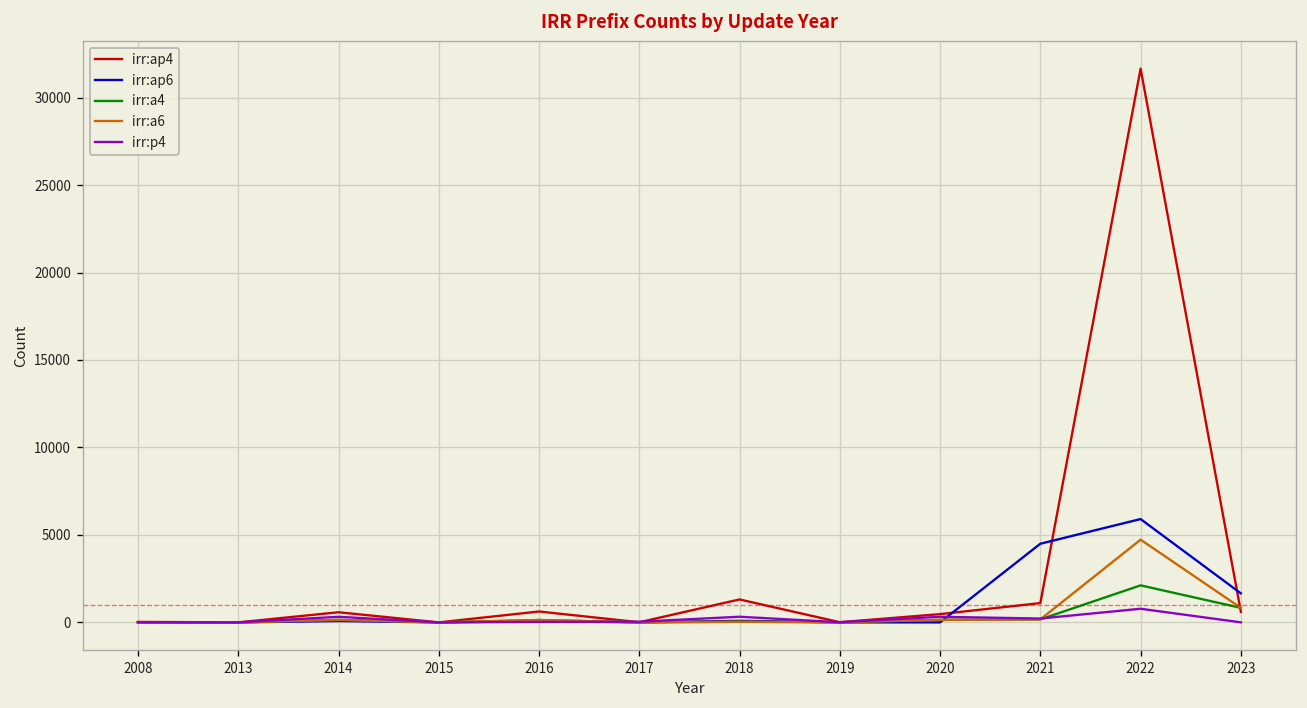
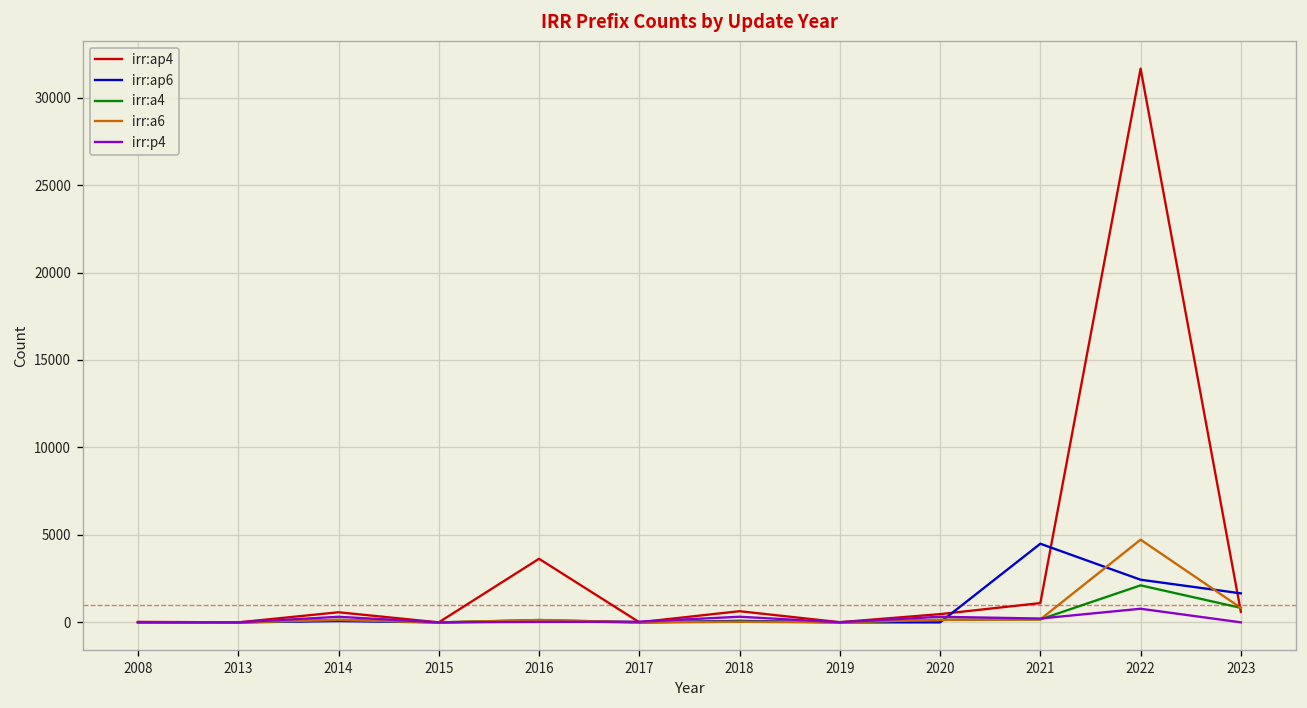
  {
    "irr:ap4": {
      "2014": 600,
-     "2016": 600,
-     "2018": 1300,
+     "2016": 3600,
+     "2018": 600,
      "2021": 1100,
      "2022": 31700,
      "2023": 600
    },
    "irr:ap6": {
      "2021": 4500,
-     "2022": 5900,
+     "2022": 2400,
      "2023": 1700
    },
    "irr:a4": {
      "2022": 2100
    },
    "irr:a6": {
      "2022": 4700
    },
    "irr:p4": {
      "2014": 300,
      "2018": 300,
      "2022": 800,
      "2023": 0
    }
  }
